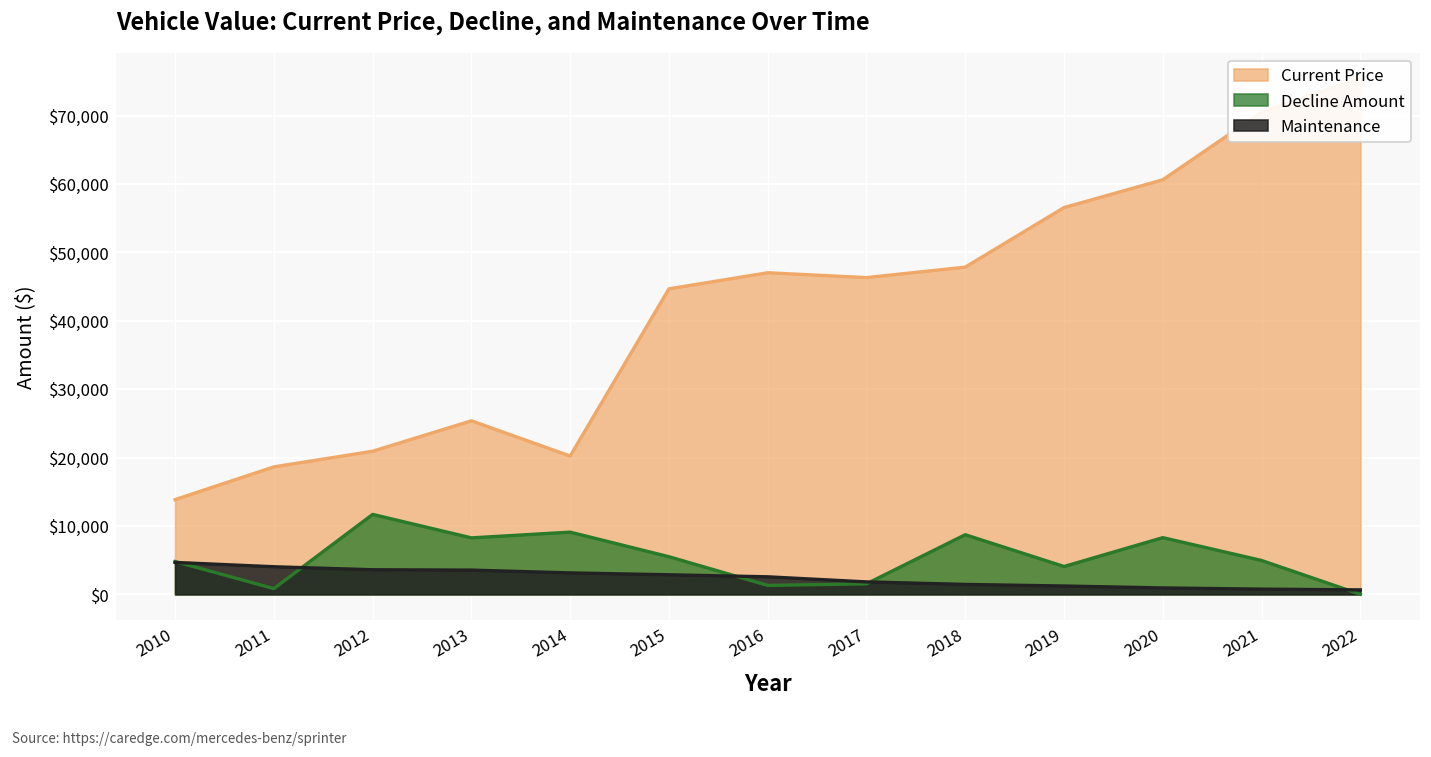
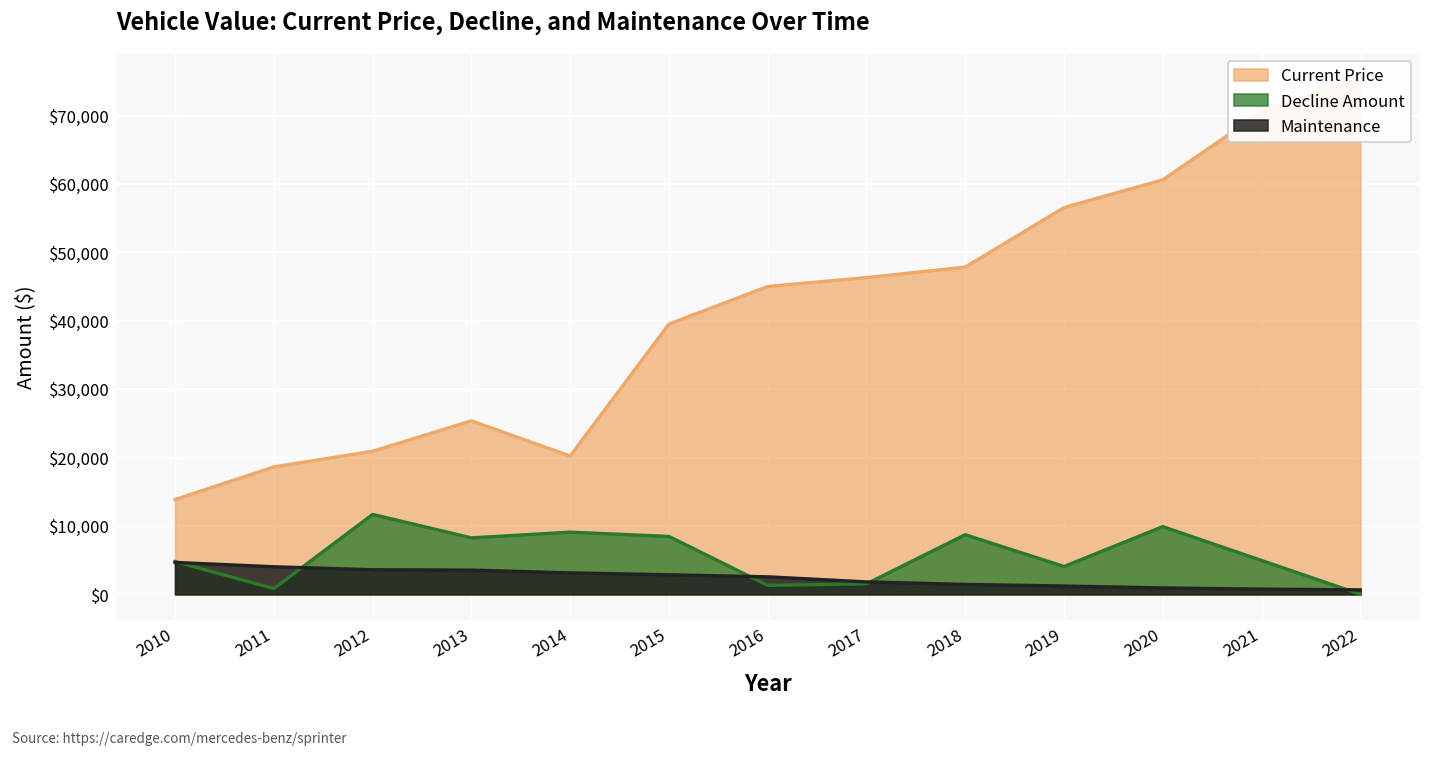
  {
    "Current Price": {
      "2010": "$14,000",
      "2011": "$19,000",
      "2012": "$21,000",
      "2013": "$25,000",
      "2014": "$20,000",
-     "2015": "$45,000",
-     "2016": "$47,000",
+     "2015": "$40,000",
+     "2016": "$45,000",
      "2017": "$46,000",
      "2018": "$48,000",
      "2019": "$57,000",
      "2020": "$61,000"
    },
    "Decline Amount": {
      "2011": "$1,000",
      "2012": "$12,000",
      "2013": "$8,000",
      "2014": "$9,000",
-     "2015": "$5,000",
+     "2015": "$8,000",
      "2016": "$1,000",
      "2018": "$9,000",
      "2019": "$4,000",
-     "2020": "$8,000",
+     "2020": "$10,000",
      "2021": "$5,000",
      "2022": "$0"
    },
    "Maintenance": {
      "2011": "$4,000",
      "2012": "$4,000",
      "2013": "$4,000",
      "2014": "$3,000",
      "2015": "$3,000",
      "2016": "$3,000",
      "2018": "$1,000",
      "2019": "$1,000",
      "2020": "$1,000",
      "2021": "$1,000",
      "2022": "$1,000"
    }
  }
